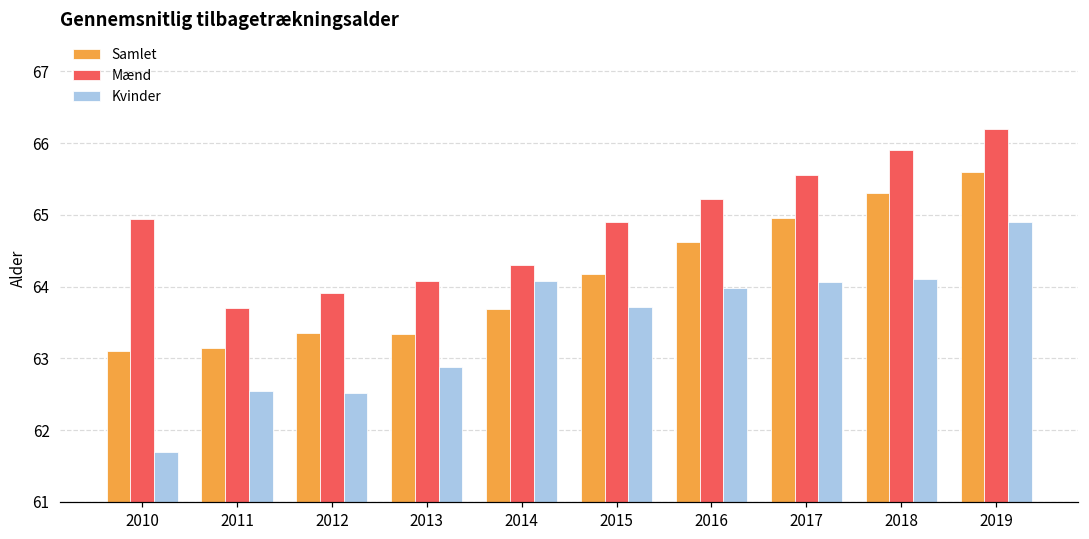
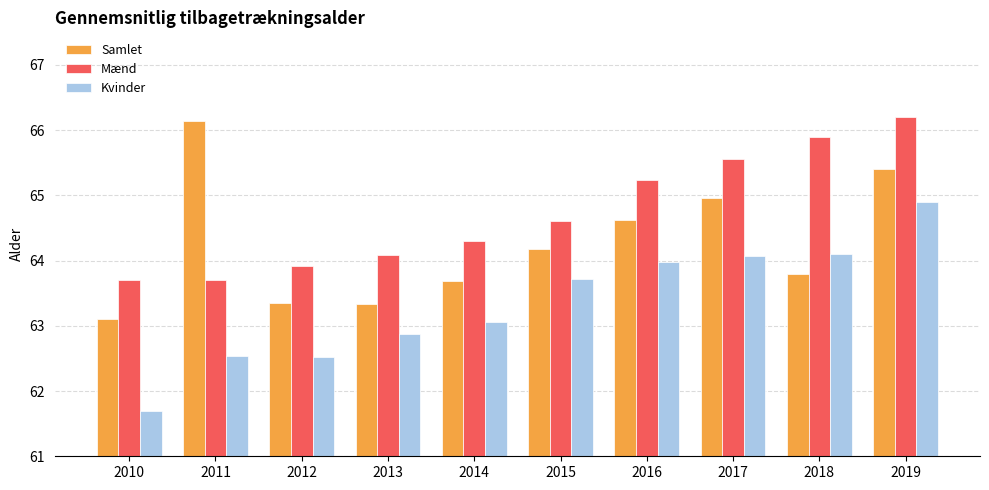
  {
    "Samlet": {
      "2010": 63.1,
-     "2011": 63.2,
+     "2011": 66.1,
      "2012": 63.3,
      "2013": 63.3,
      "2014": 63.7,
      "2015": 64.2,
      "2016": 64.6,
      "2017": 65.0,
-     "2018": 65.3,
-     "2019": 65.6
+     "2018": 63.8,
+     "2019": 65.4
    },
    "Mænd": {
-     "2010": 64.9,
+     "2010": 63.7,
      "2011": 63.7,
      "2012": 63.9,
      "2013": 64.1,
      "2014": 64.3,
-     "2015": 64.9,
+     "2015": 64.6,
      "2016": 65.2,
      "2017": 65.6,
      "2018": 65.9,
      "2019": 66.2
    },
    "Kvinder": {
      "2010": 61.7,
      "2011": 62.5,
      "2012": 62.5,
      "2013": 62.9,
-     "2014": 64.1,
+     "2014": 63.1,
      "2015": 63.7,
      "2016": 64.0,
      "2017": 64.1,
      "2018": 64.1,
      "2019": 64.9
    }
  }
